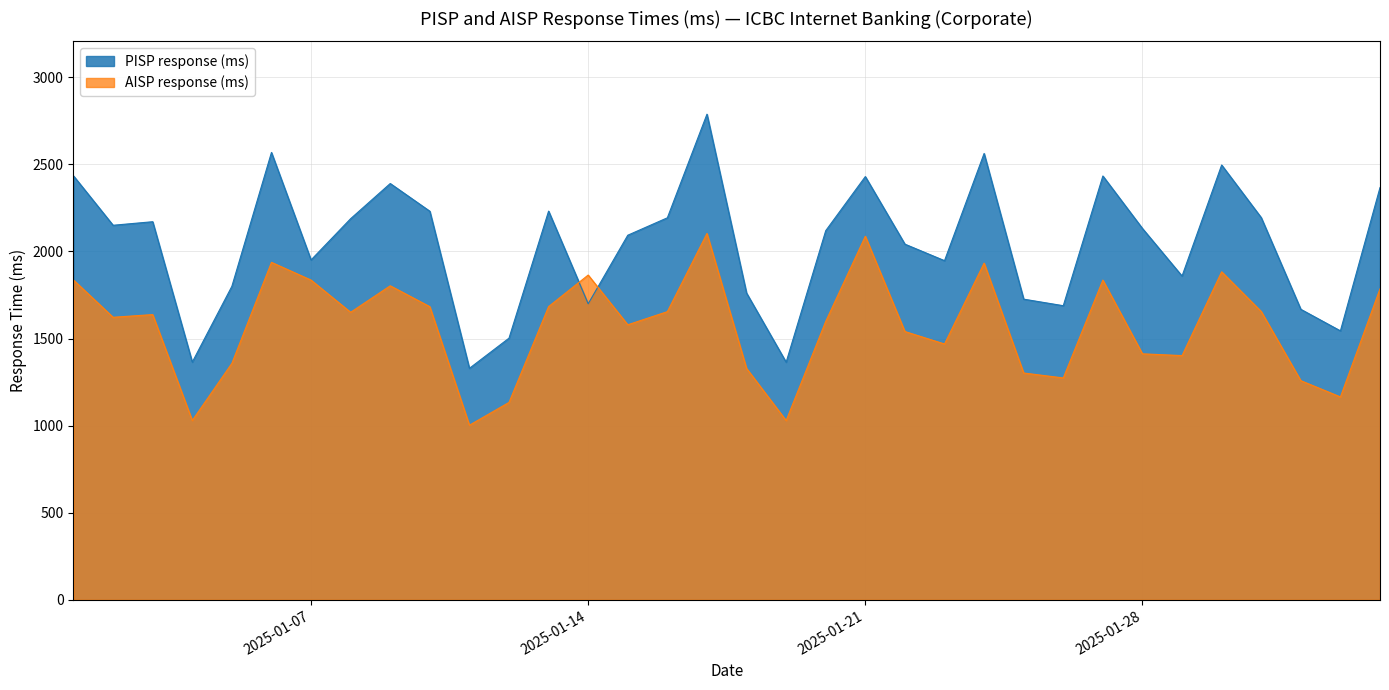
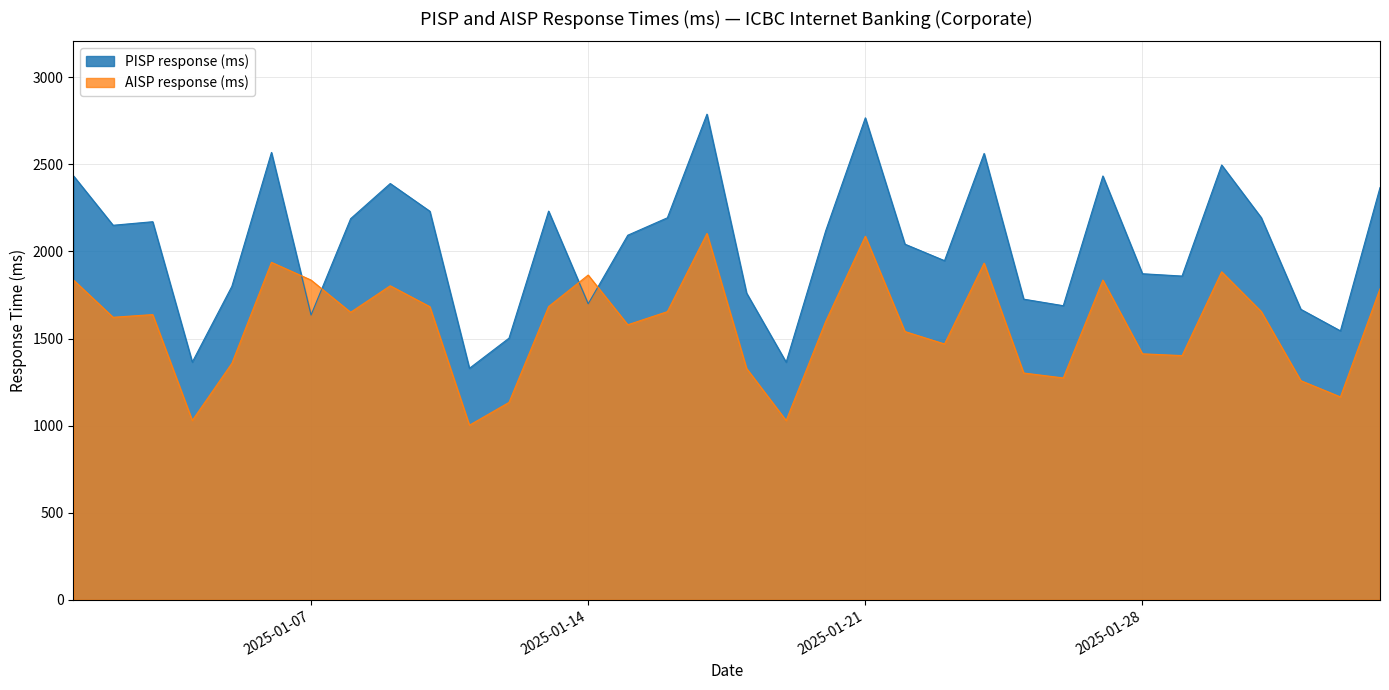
  {
    "PISP response (ms)": {
-     "2025-01-07": 1950,
+     "2025-01-07": 1630,
      "2025-01-14": 1700,
-     "2025-01-21": 2430,
-     "2025-01-28": 2130
+     "2025-01-21": 2770,
+     "2025-01-28": 1870
    },
    "AISP response (ms)": {
      "2025-01-07": 1840,
      "2025-01-14": 1860,
      "2025-01-21": 2090,
      "2025-01-28": 1410
    }
  }
